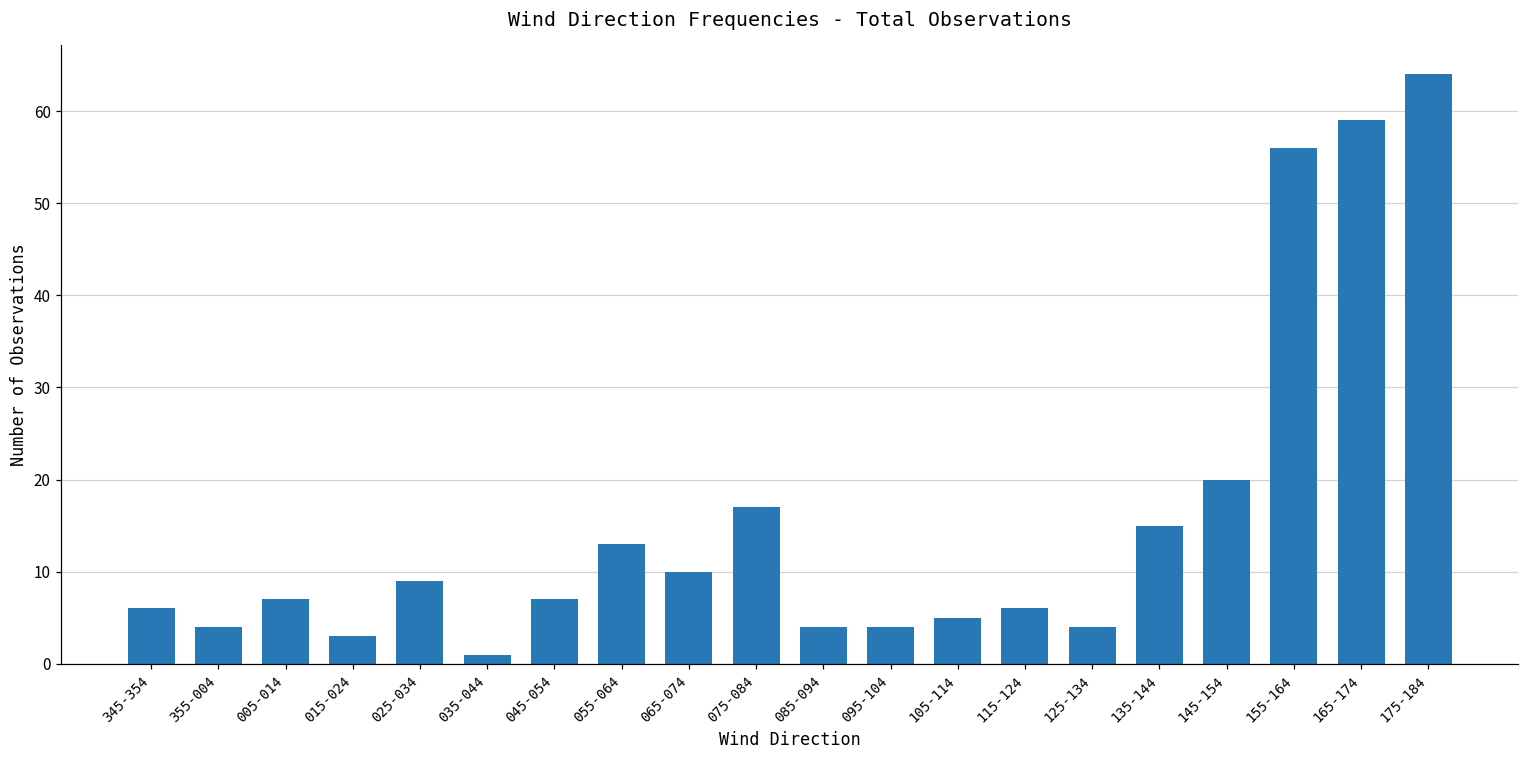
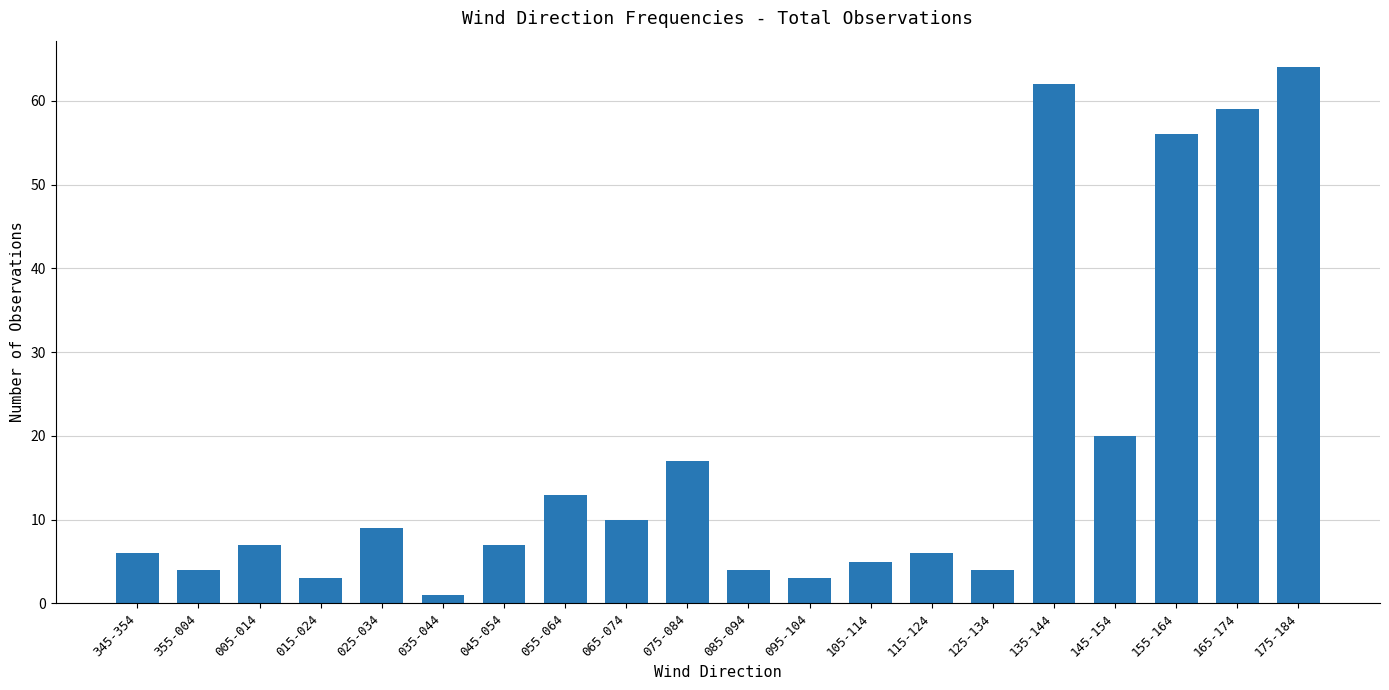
  {
    "345-354": 6,
    "355-004": 4,
    "005-014": 7,
    "015-024": 3,
    "025-034": 9,
    "035-044": 1,
    "045-054": 7,
    "055-064": 13,
    "065-074": 10,
    "075-084": 17,
    "085-094": 4,
-   "095-104": 4,
+   "095-104": 3,
    "105-114": 5,
    "115-124": 6,
    "125-134": 4,
-   "135-144": 15,
+   "135-144": 62,
    "145-154": 20,
    "155-164": 56,
    "165-174": 59,
    "175-184": 64
  }
